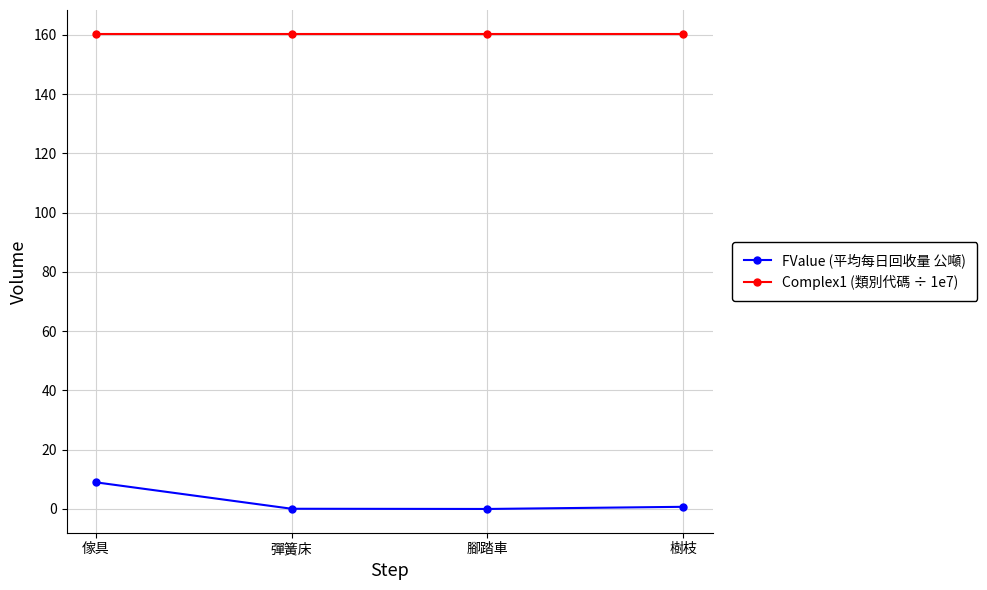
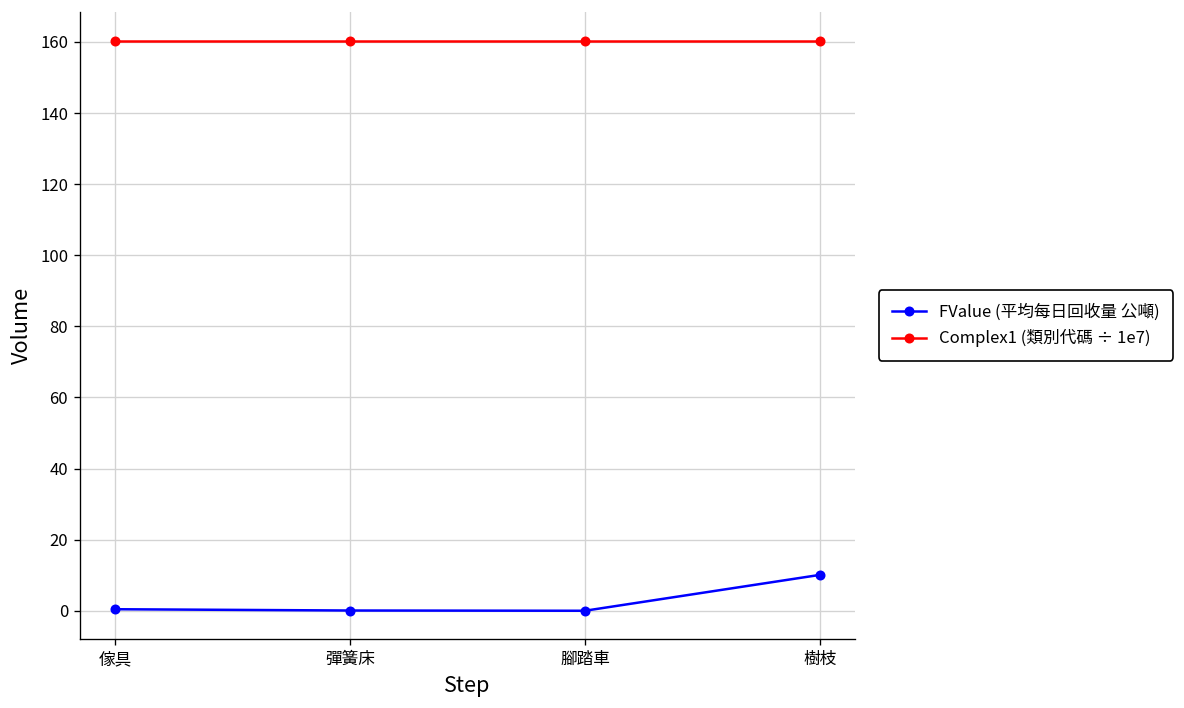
  {
    "FValue (平均每日回收量 公噸)": {
-     "傢具": 9,
+     "傢具": 0,
      "彈簧床": 0,
      "腳踏車": 0,
-     "樹枝": 1
+     "樹枝": 10
    },
    "Complex1 (類別代碼 ÷ 1e7)": {
      "傢具": 160,
      "彈簧床": 160,
      "腳踏車": 160,
      "樹枝": 160
    }
  }
